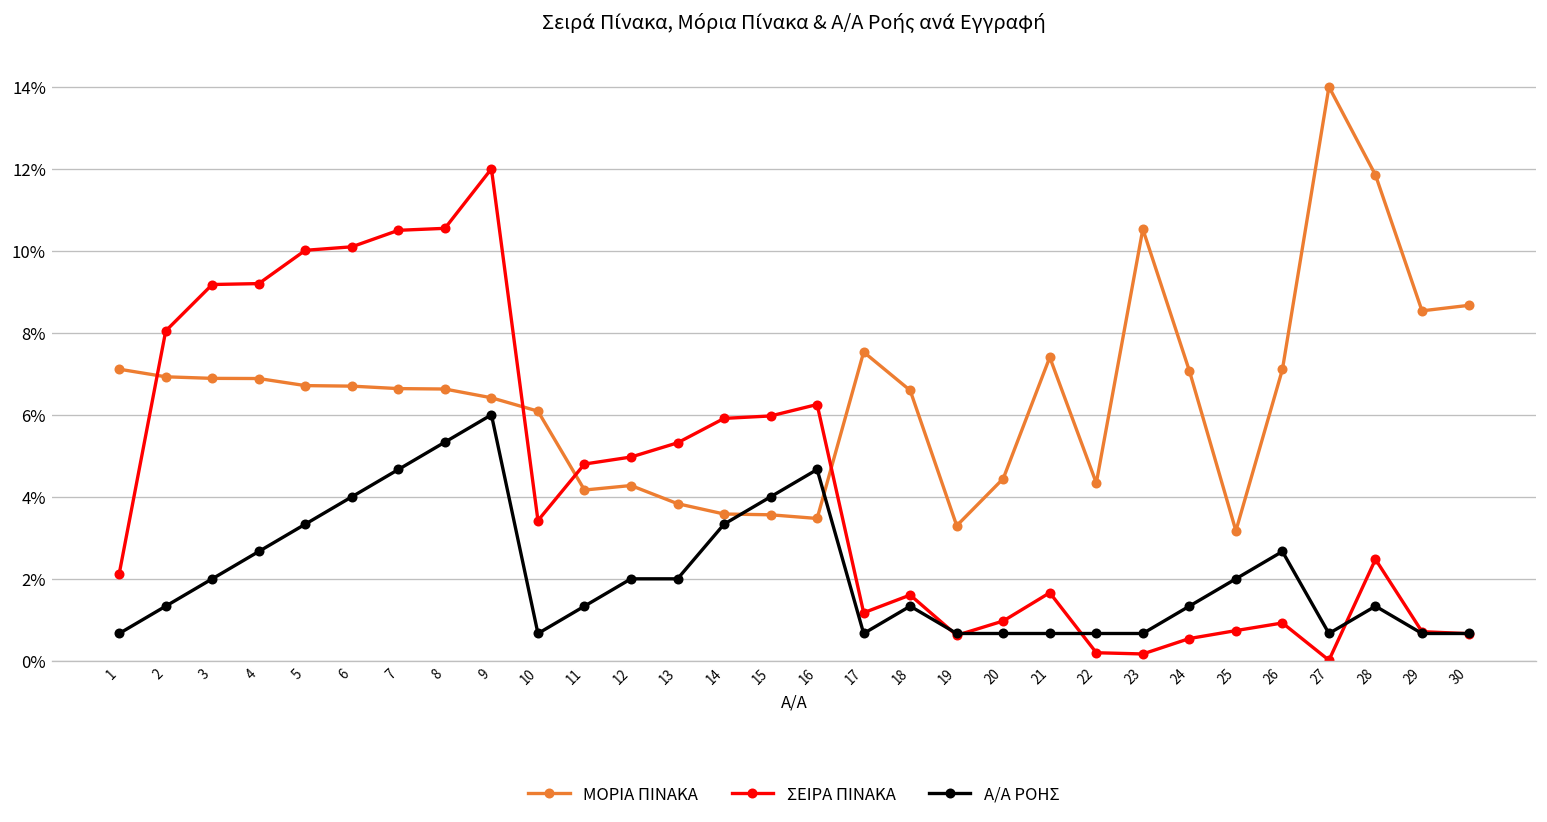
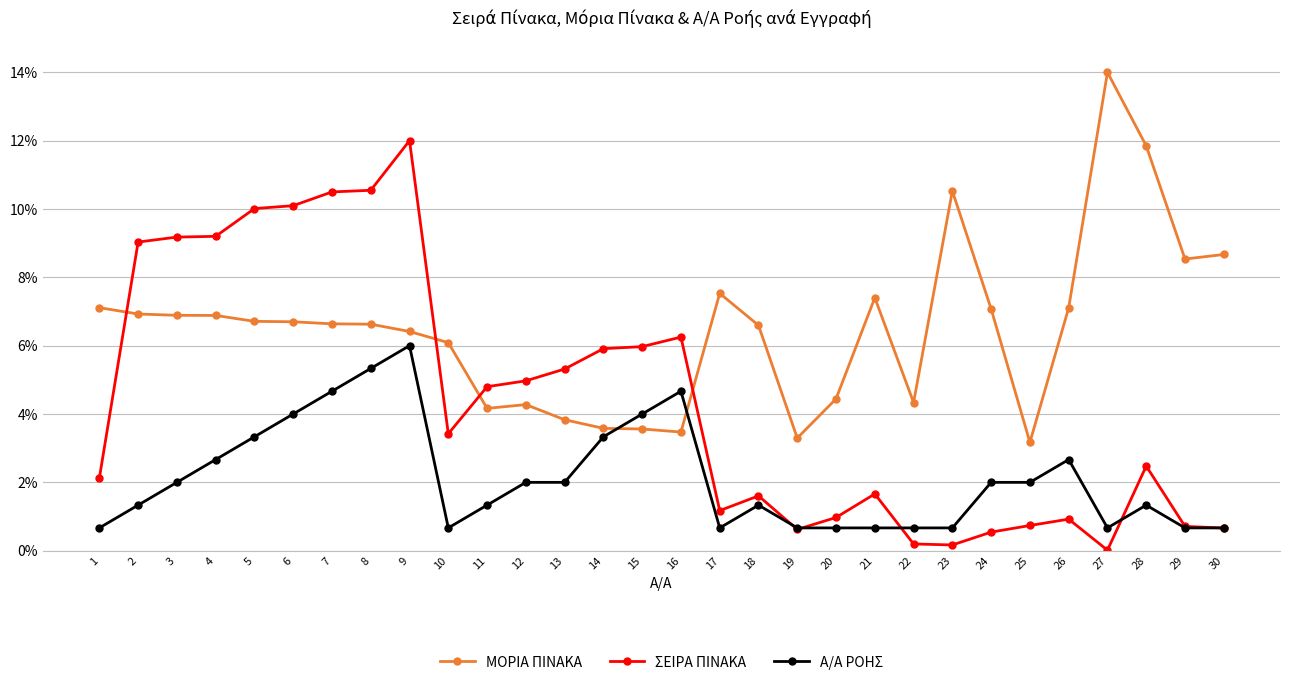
  {
    "ΜΟΡΙΑ ΠΙΝΑΚΑ": {
      "1": "7.1%",
      "2": "6.9%",
      "3": "6.9%",
      "4": "6.9%",
      "5": "6.7%",
      "6": "6.7%",
      "7": "6.6%",
      "8": "6.6%",
      "9": "6.4%",
      "10": "6.1%",
      "11": "4.2%",
      "12": "4.3%",
      "13": "3.8%",
      "14": "3.6%",
      "15": "3.6%",
      "16": "3.5%",
      "17": "7.5%",
      "18": "6.6%",
      "19": "3.3%",
      "20": "4.4%",
      "21": "7.4%",
      "22": "4.3%",
      "23": "10.5%",
      "24": "7.1%",
      "25": "3.2%",
      "26": "7.1%",
      "27": "14.0%",
      "28": "11.8%",
      "29": "8.5%",
      "30": "8.7%"
    },
    "ΣΕΙΡΑ ΠΙΝΑΚΑ": {
      "1": "2.1%",
-     "2": "8.0%",
+     "2": "9.0%",
      "3": "9.2%",
      "4": "9.2%",
      "5": "10.0%",
      "6": "10.1%",
      "7": "10.5%",
      "8": "10.5%",
      "9": "12.0%",
      "10": "3.4%",
      "11": "4.8%",
      "12": "5.0%",
      "13": "5.3%",
      "14": "5.9%",
      "15": "6.0%",
      "16": "6.3%",
      "17": "1.2%",
      "18": "1.6%",
      "20": "1.0%",
      "21": "1.7%",
      "22": "0.2%",
      "23": "0.2%",
      "24": "0.5%",
      "25": "0.7%",
      "26": "0.9%",
      "27": "0.0%",
      "28": "2.5%"
    },
    "Α/Α ΡΟΗΣ": {
      "1": "0.7%",
      "2": "1.3%",
      "3": "2.0%",
      "4": "2.7%",
      "5": "3.3%",
      "6": "4.0%",
      "7": "4.7%",
      "8": "5.3%",
      "9": "6.0%",
      "10": "0.7%",
      "11": "1.3%",
      "12": "2.0%",
      "13": "2.0%",
      "14": "3.3%",
      "15": "4.0%",
      "16": "4.7%",
      "17": "0.7%",
      "18": "1.3%",
      "20": "0.7%",
      "21": "0.7%",
      "22": "0.7%",
      "23": "0.7%",
-     "24": "1.3%",
+     "24": "2.0%",
      "25": "2.0%",
      "26": "2.7%",
      "27": "0.7%",
      "28": "1.3%"
    }
  }
